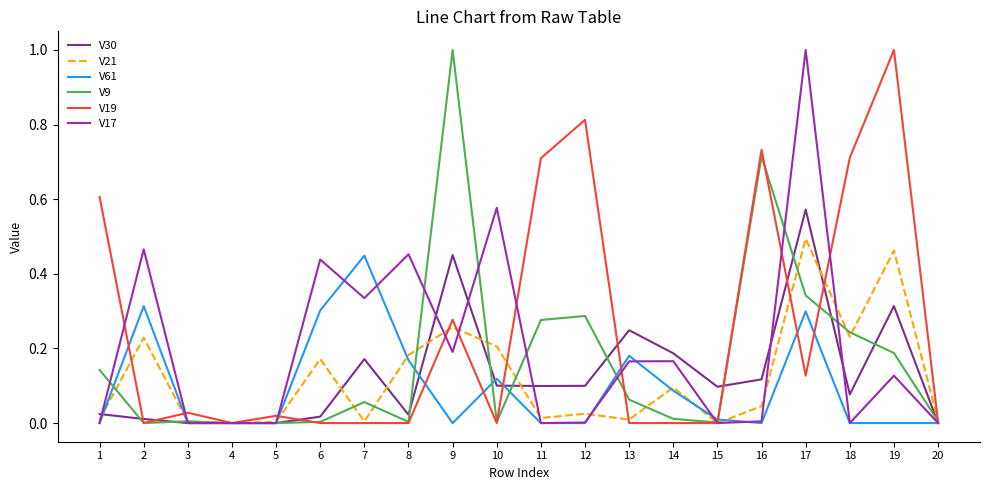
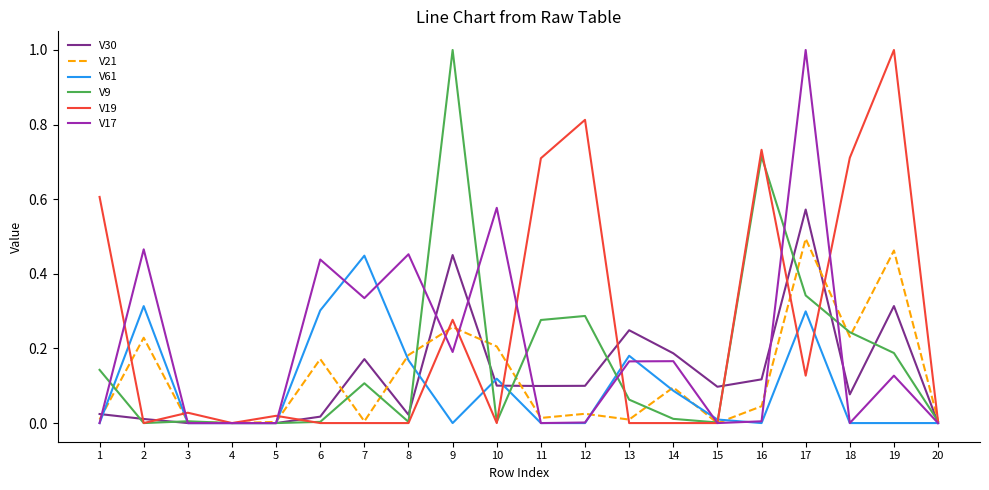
  {
    "V21": {
      "1": 0.01,
      "2": 0.23,
      "6": 0.17,
      "8": 0.18,
      "9": 0.26,
      "10": 0.21,
      "11": 0.01,
      "12": 0.02,
      "13": 0.01,
      "14": 0.10,
      "16": 0.05,
      "17": 0.49,
      "18": 0.23,
      "19": 0.46
    },
    "V61": {
      "2": 0.31,
      "6": 0.30,
      "7": 0.45,
      "8": 0.17,
      "9": 0.00,
      "10": 0.12,
      "13": 0.18,
      "14": 0.09,
      "15": 0.01,
      "17": 0.30,
      "19": 0.00
    },
    "V9": {
      "1": 0.14,
-     "7": 0.06,
+     "7": 0.11,
      "9": 1.00,
      "11": 0.28,
      "12": 0.29,
      "13": 0.06,
      "14": 0.01,
      "16": 0.71,
      "17": 0.34,
      "18": 0.24,
      "19": 0.19
    },
    "V19": {
      "1": 0.61,
      "3": 0.03,
      "5": 0.02,
      "9": 0.28,
      "11": 0.71,
      "12": 0.81,
      "13": 0.00,
      "14": 0.00,
      "16": 0.73,
      "17": 0.13,
      "18": 0.71,
      "19": 1.00
    }
  }
